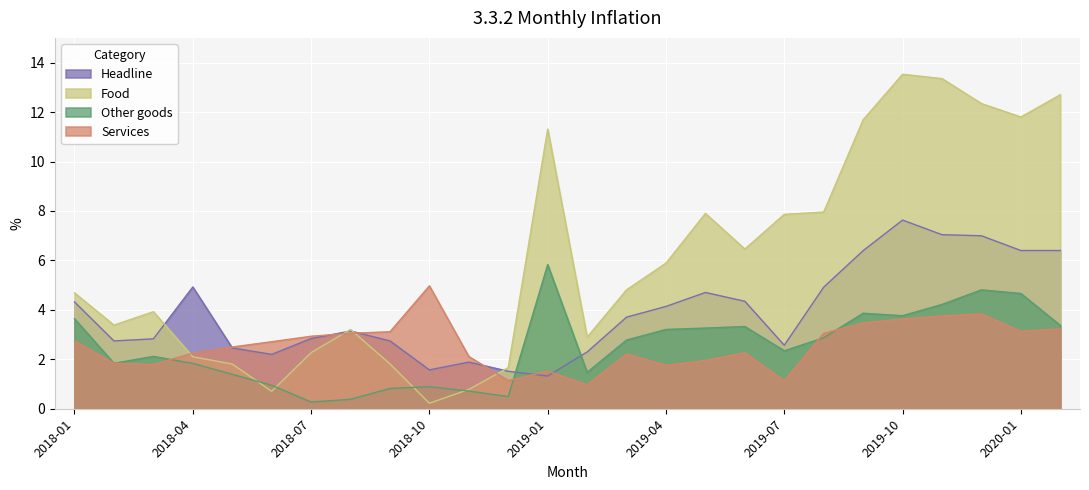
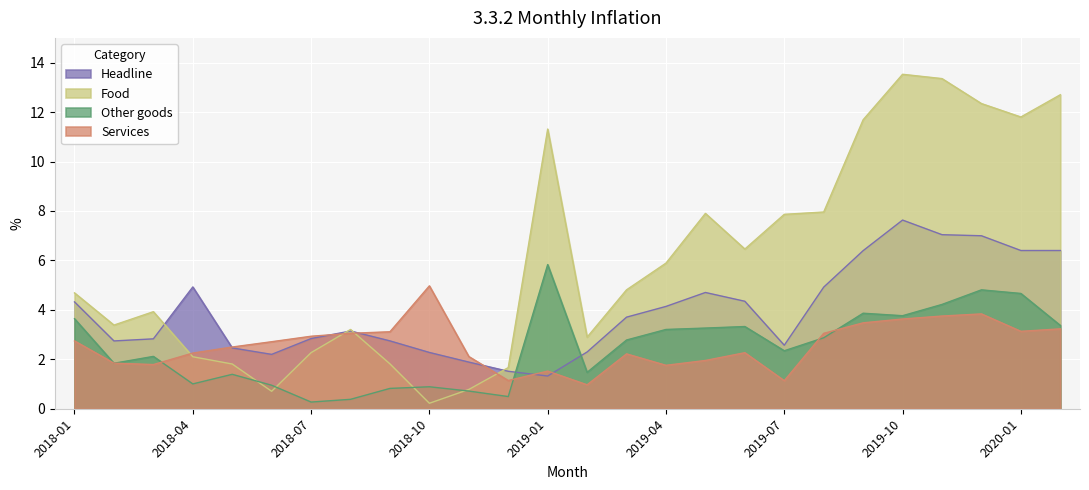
  {
    "Headline": {
      "2018-01": 4.3,
      "2018-04": 4.9,
-     "2018-10": 1.6,
+     "2018-10": 2.3,
      "2019-01": 1.3,
      "2019-04": 4.1,
      "2019-07": 2.6,
      "2019-10": 7.6,
      "2020-01": 6.4
    },
    "Food": {
      "2018-01": 4.7,
      "2018-04": 2.1,
      "2018-07": 2.3,
      "2018-10": 0.2,
      "2019-01": 11.3,
      "2019-04": 5.9,
      "2019-07": 7.9,
      "2019-10": 13.5,
      "2020-01": 11.8
    },
    "Other goods": {
      "2018-01": 3.6,
-     "2018-04": 1.8,
+     "2018-04": 1.0,
      "2018-07": 0.3,
      "2018-10": 0.9,
      "2019-01": 5.8,
      "2019-04": 3.2,
      "2019-07": 2.3,
      "2019-10": 3.8,
      "2020-01": 4.7
    },
    "Services": {
      "2018-01": 2.7,
      "2018-04": 2.3,
      "2018-10": 5.0,
      "2019-01": 1.5,
      "2019-04": 1.8,
      "2019-07": 1.1,
      "2019-10": 3.6,
      "2020-01": 3.1
    }
  }
